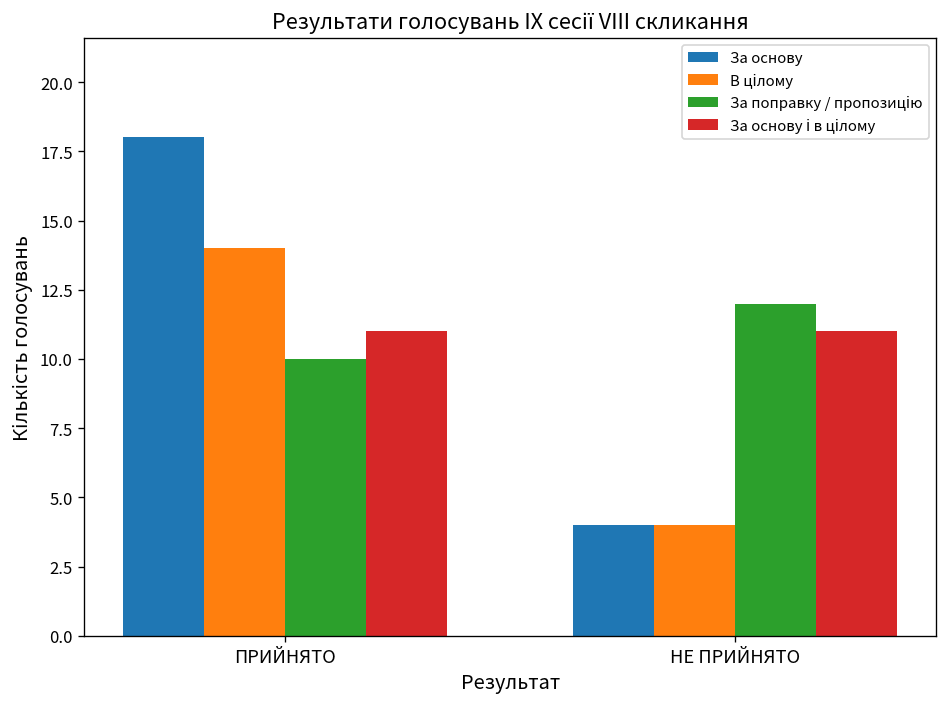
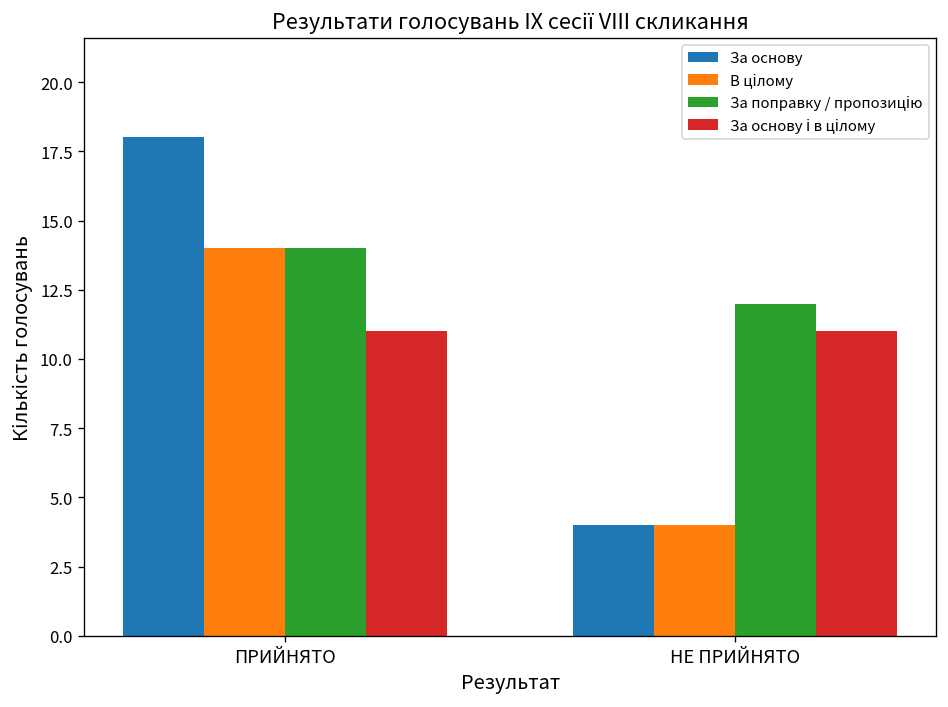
  {
    "За основу": {
      "ПРИЙНЯТО": 18,
      "НЕ ПРИЙНЯТО": 4
    },
    "В цілому": {
      "ПРИЙНЯТО": 14,
      "НЕ ПРИЙНЯТО": 4
    },
    "За поправку / пропозицію": {
-     "ПРИЙНЯТО": 10,
+     "ПРИЙНЯТО": 14,
      "НЕ ПРИЙНЯТО": 12
    },
    "За основу і в цілому": {
      "ПРИЙНЯТО": 11,
      "НЕ ПРИЙНЯТО": 11
    }
  }
